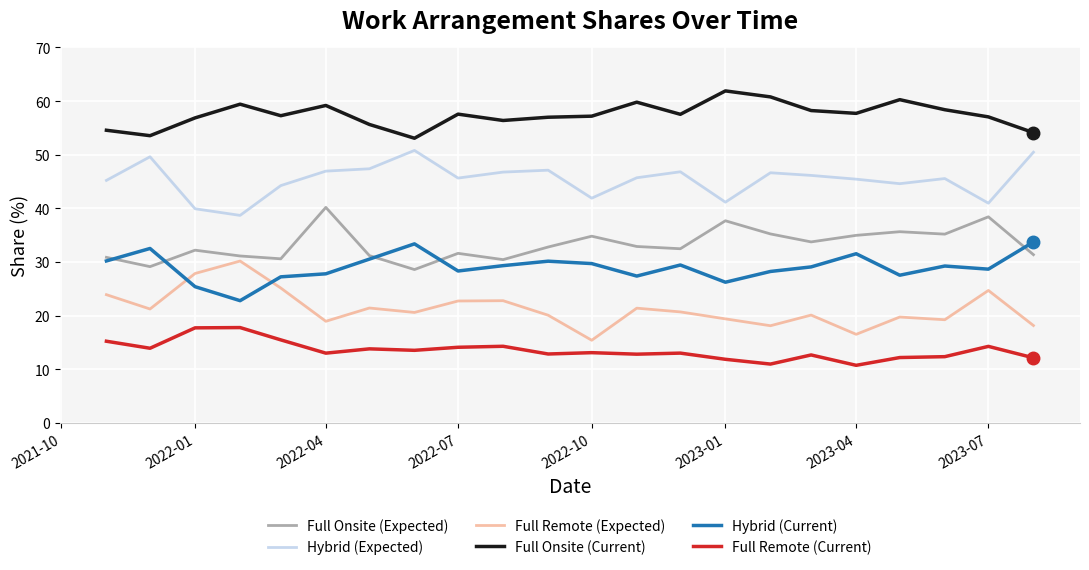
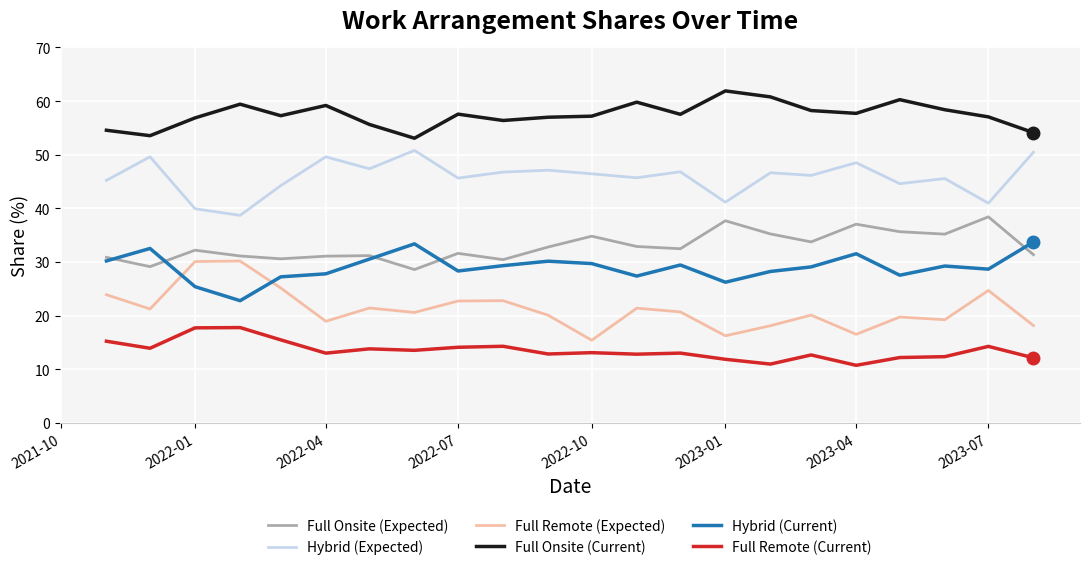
  {
    "Full Onsite (Expected)": {
      "2022-01": 32,
-     "2022-04": 40,
+     "2022-04": 31,
      "2022-07": 32,
      "2022-10": 35,
      "2023-01": 38,
-     "2023-04": 35,
+     "2023-04": 37,
      "2023-07": 38
    },
    "Hybrid (Expected)": {
      "2022-01": 40,
-     "2022-04": 47,
+     "2022-04": 50,
      "2022-07": 46,
-     "2022-10": 42,
+     "2022-10": 46,
      "2023-01": 41,
-     "2023-04": 45,
+     "2023-04": 49,
      "2023-07": 41
    },
    "Full Remote (Expected)": {
-     "2022-01": 28,
+     "2022-01": 30,
      "2022-04": 19,
      "2022-07": 23,
      "2022-10": 15,
-     "2023-01": 19,
+     "2023-01": 16,
      "2023-04": 17,
      "2023-07": 25
    }
  }
